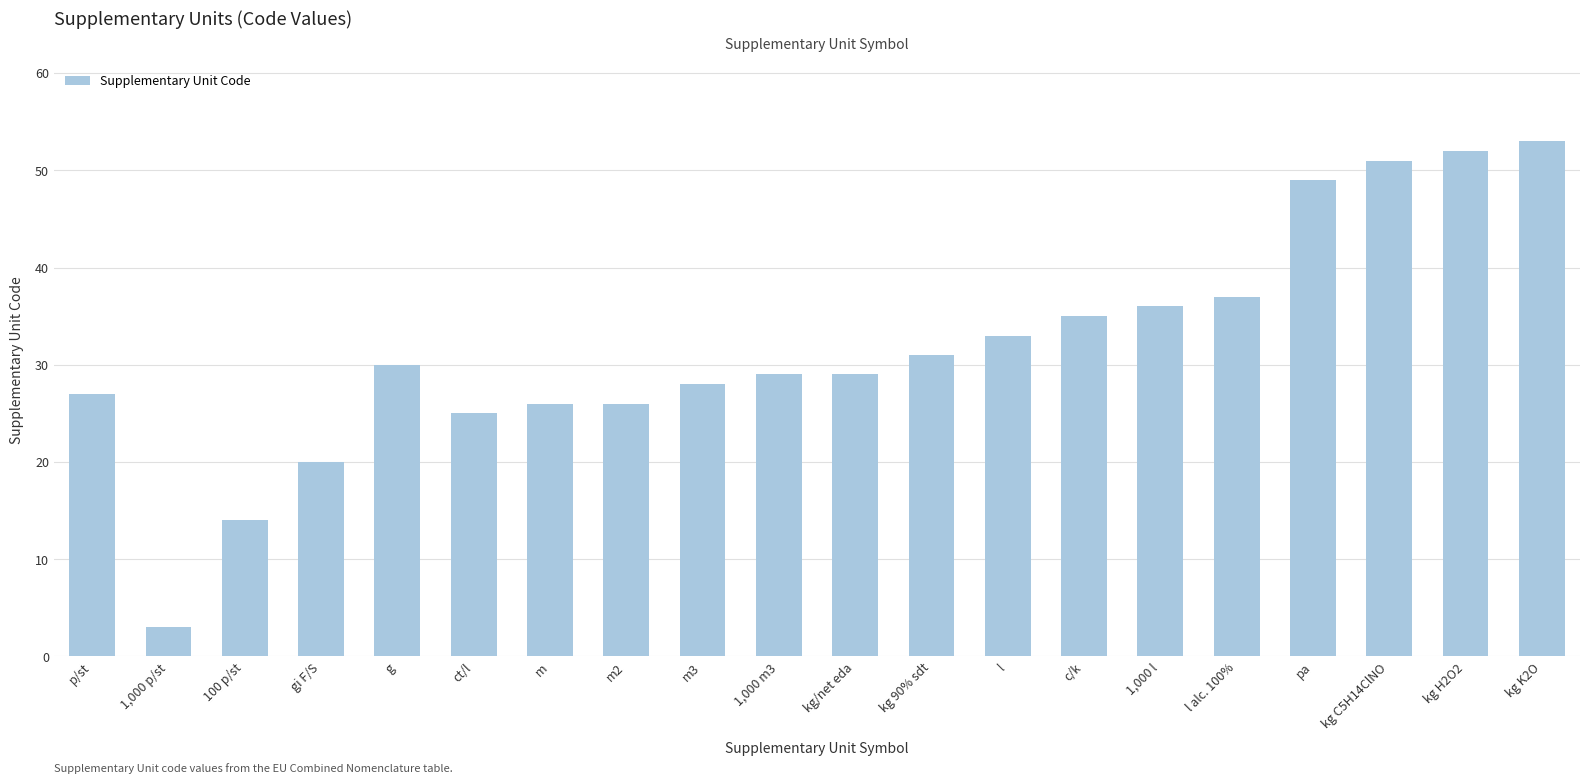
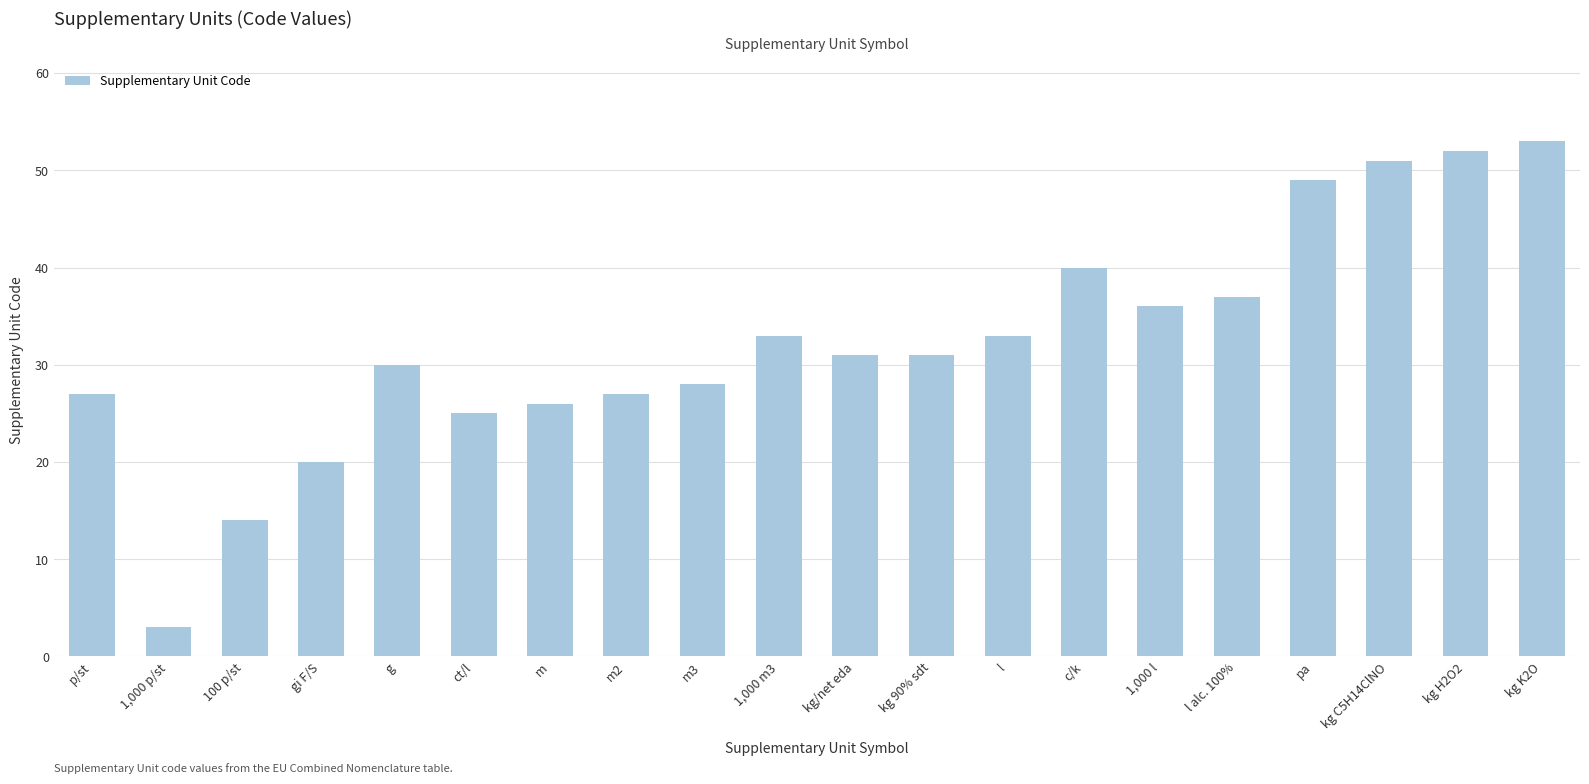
  {
    "p/st": 27,
    "1,000 p/st": 3,
    "100 p/st": 14,
    "gi F/S": 20,
    "g": 30,
    "ct/l": 25,
    "m": 26,
-   "m2": 26,
+   "m2": 27,
    "m3": 28,
-   "1,000 m3": 29,
-   "kg/net eda": 29,
+   "1,000 m3": 33,
+   "kg/net eda": 31,
    "kg 90% sdt": 31,
    "l": 33,
-   "c/k": 35,
+   "c/k": 40,
    "1,000 l": 36,
    "l alc. 100%": 37,
    "pa": 49,
    "kg C5H14ClNO": 51,
    "kg H2O2": 52,
    "kg K2O": 53
  }
